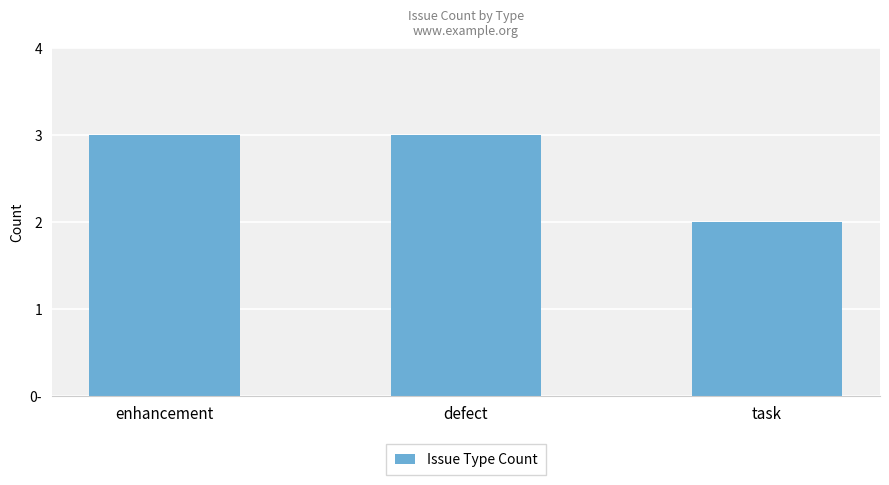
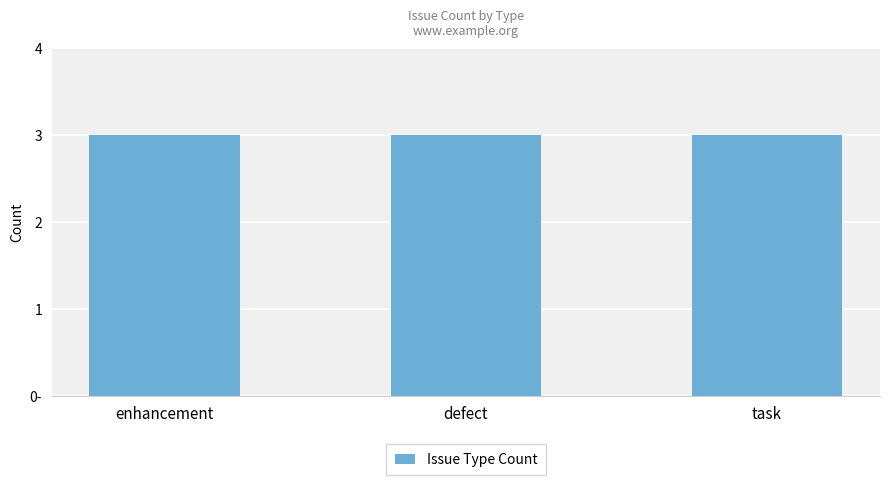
  {
    "enhancement": 3,
    "defect": 3,
-   "task": 2
+   "task": 3
  }
